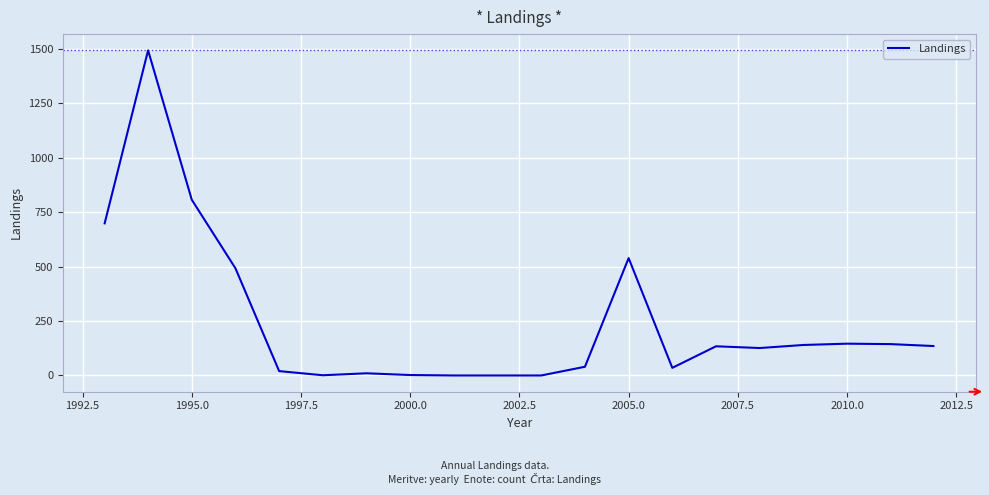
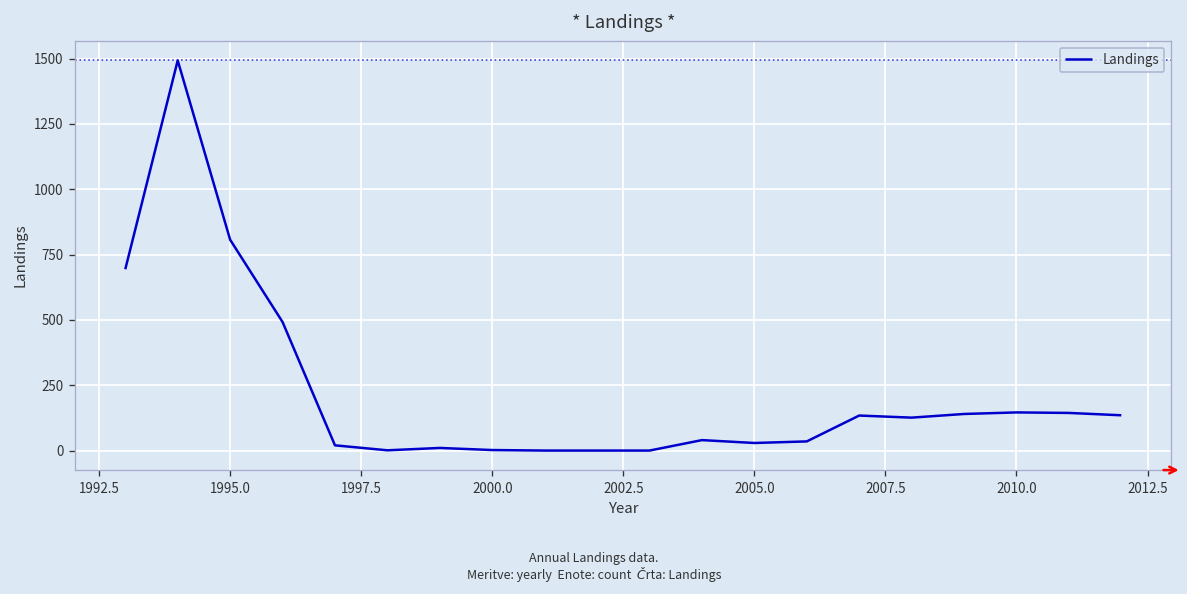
  {
    "1995.0": 810,
    "2000.0": 0,
-   "2005.0": 540,
+   "2005.0": 30,
    "2010.0": 150
  }
